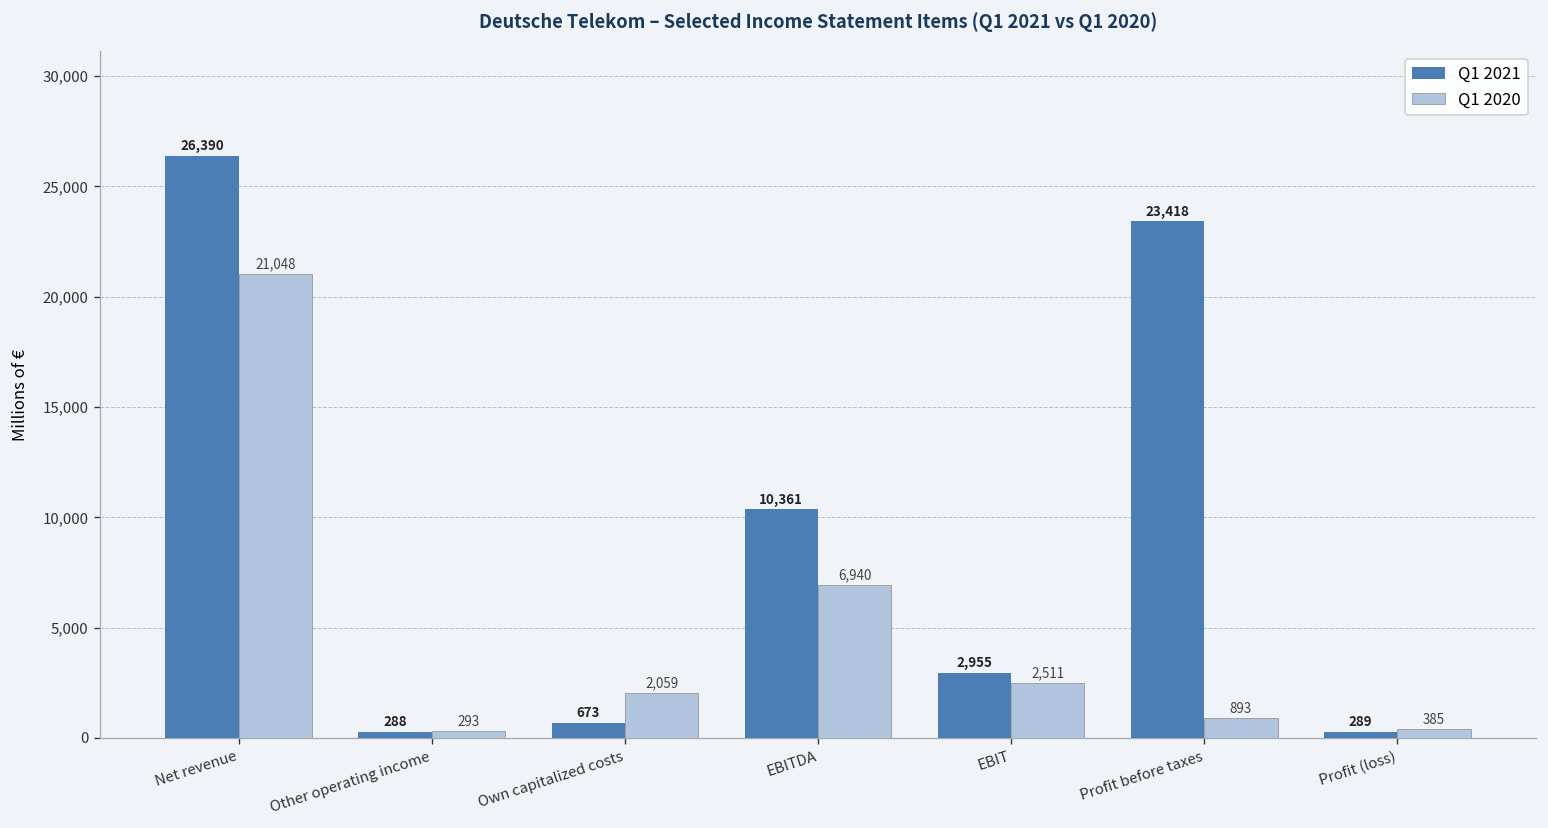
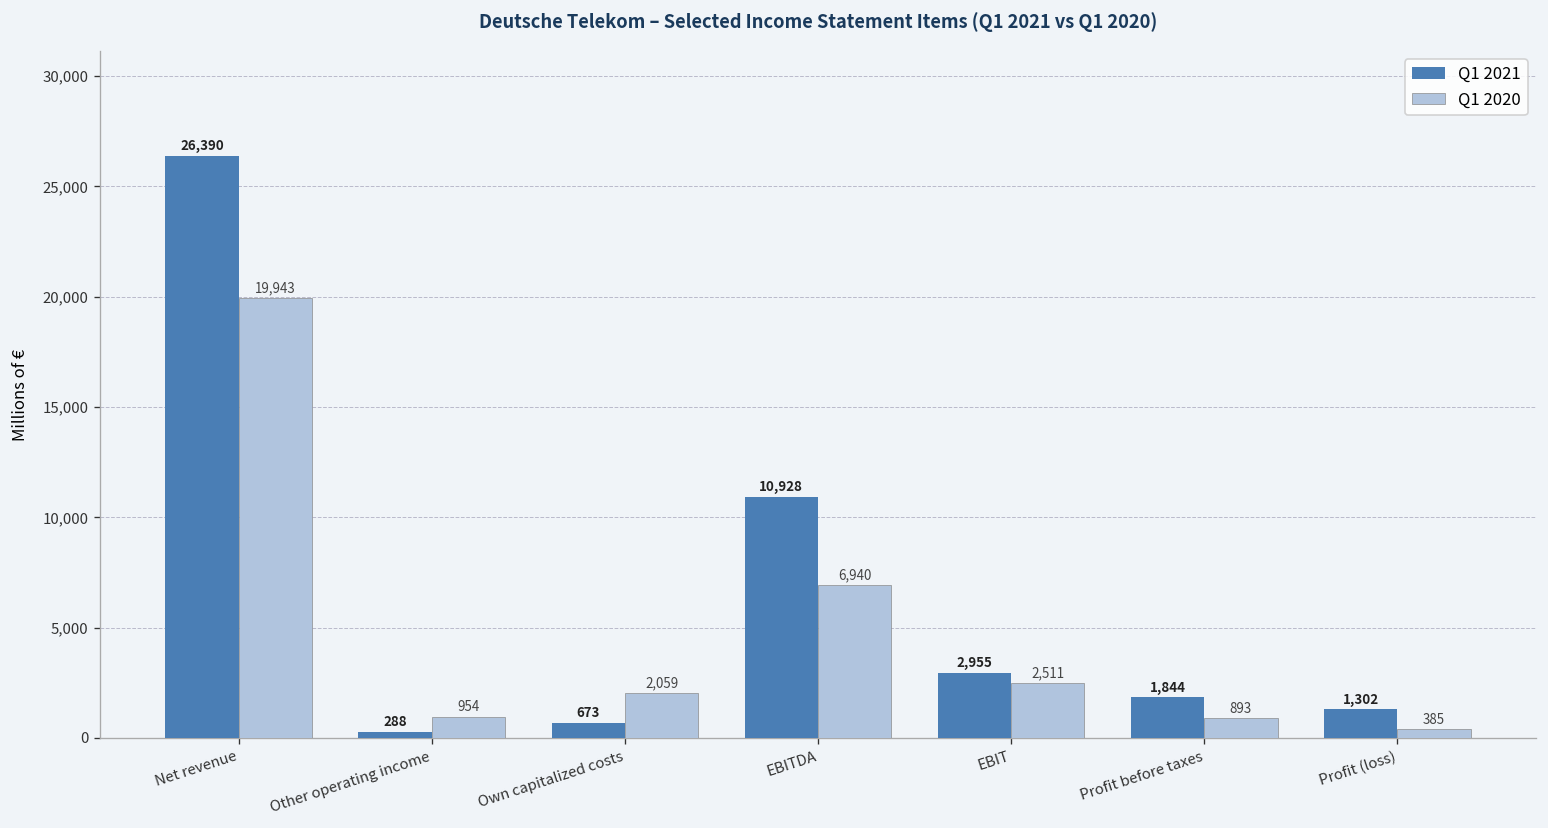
  {
    "Q1 2021": {
      "Net revenue": "26,390",
      "Other operating income": "288",
      "Own capitalized costs": "673",
-     "EBITDA": "10,361",
+     "EBITDA": "10,928",
      "EBIT": "2,955",
-     "Profit before taxes": "23,418",
-     "Profit (loss)": "289"
+     "Profit before taxes": "1,844",
+     "Profit (loss)": "1,302"
    },
    "Q1 2020": {
-     "Net revenue": "21,048",
-     "Other operating income": "293",
+     "Net revenue": "19,943",
+     "Other operating income": "954",
      "Own capitalized costs": "2,059",
      "EBITDA": "6,940",
      "EBIT": "2,511",
      "Profit before taxes": "893",
      "Profit (loss)": "385"
    }
  }
